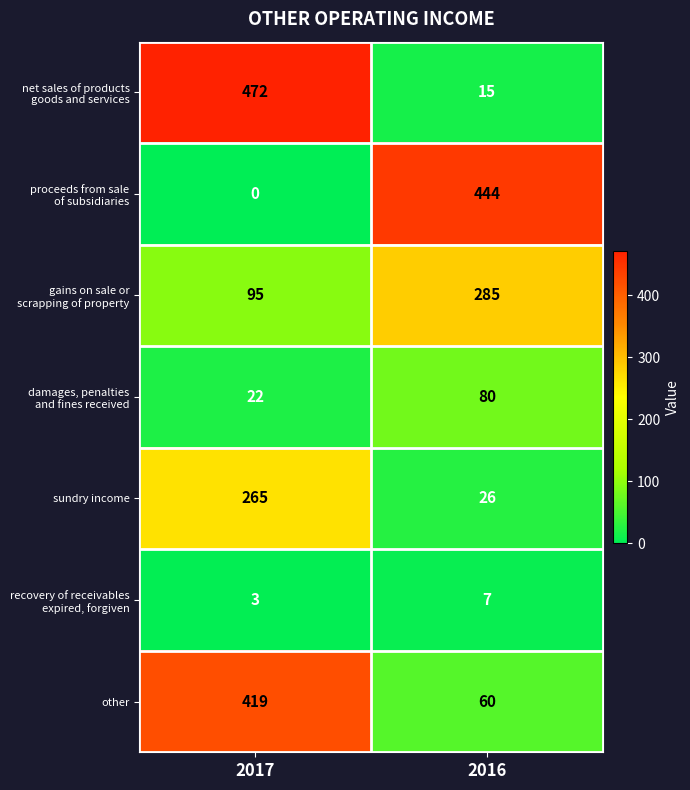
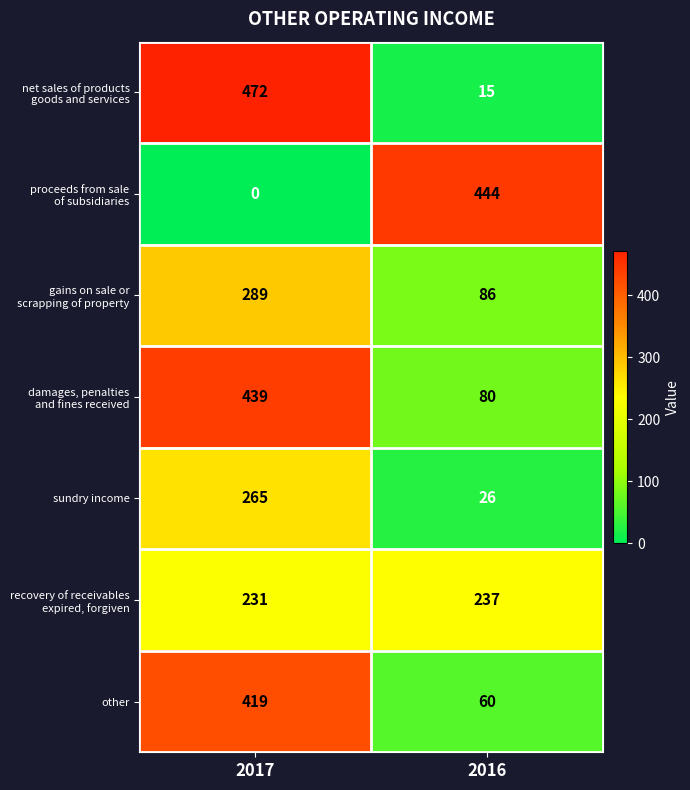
  {
    "net sales of products goods and services": {
      "2017": 472,
      "2016": 15
    },
    "proceeds from sale of subsidiaries": {
      "2017": 0,
      "2016": 444
    },
    "gains on sale or scrapping of property": {
-     "2017": 95,
-     "2016": 285
+     "2017": 289,
+     "2016": 86
    },
    "damages, penalties and fines received": {
-     "2017": 22,
+     "2017": 439,
      "2016": 80
    },
    "sundry income": {
      "2017": 265,
      "2016": 26
    },
    "recovery of receivables expired, forgiven": {
-     "2017": 3,
-     "2016": 7
+     "2017": 231,
+     "2016": 237
    },
    "other": {
      "2017": 419,
      "2016": 60
    }
  }
